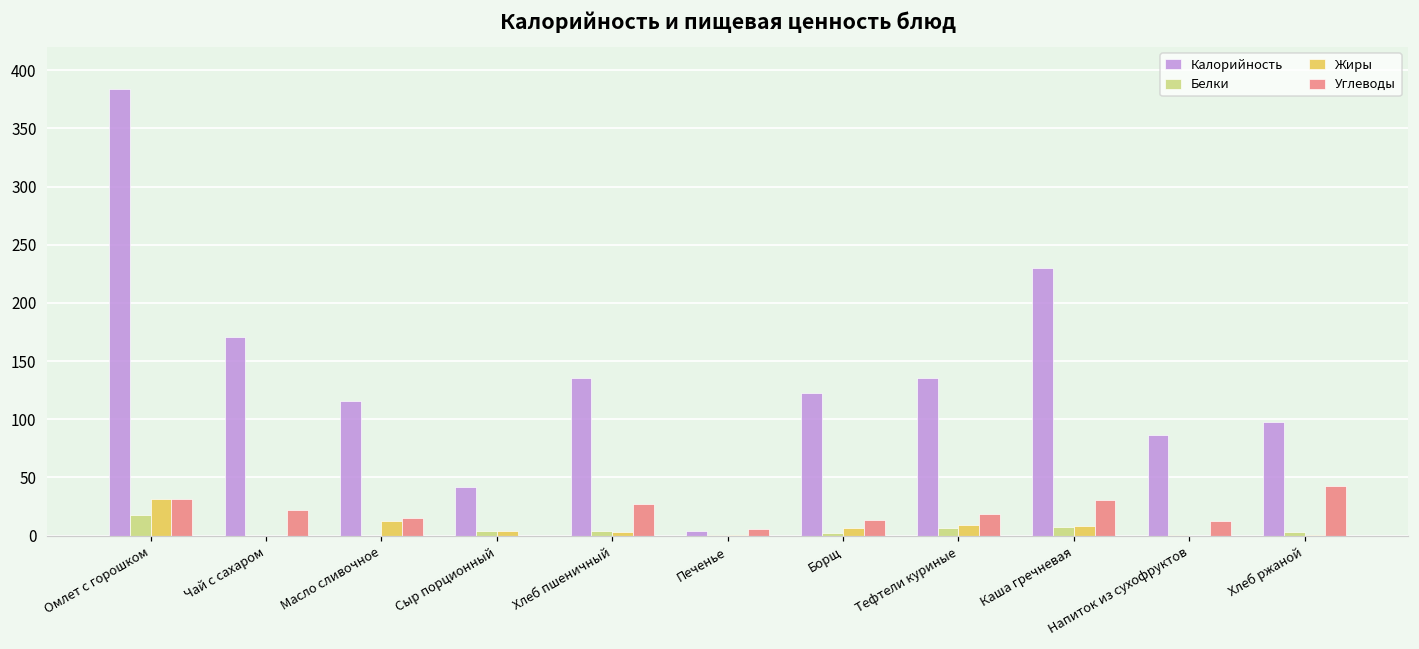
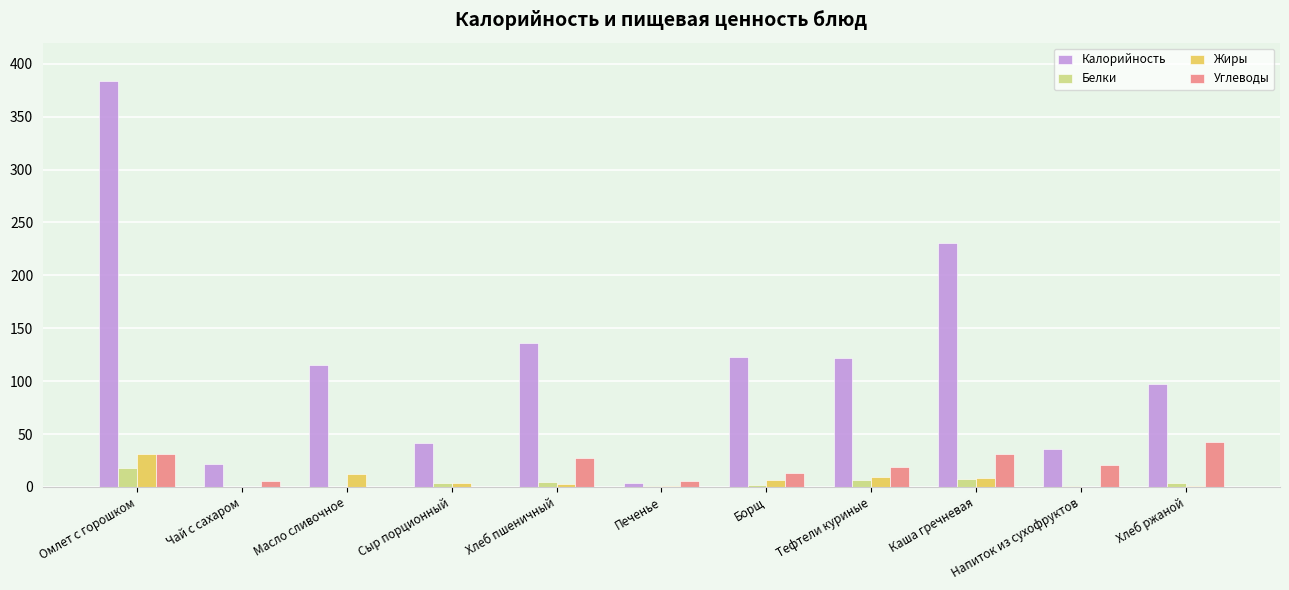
  {
    "Калорийность": {
      "Омлет с горошком": 384,
-     "Чай с сахаром": 171,
+     "Чай с сахаром": 22,
      "Масло сливочное": 116,
      "Сыр порционный": 42,
      "Хлеб пшеничный": 136,
      "Печенье": 4,
      "Борщ": 123,
-     "Тефтели куриные": 136,
+     "Тефтели куриные": 122,
      "Каша гречневая": 230,
-     "Напиток из сухофруктов": 87,
+     "Напиток из сухофруктов": 36,
      "Хлеб ржаной": 98
    },
    "Углеводы": {
      "Омлет с горошком": 31,
-     "Чай с сахаром": 22,
-     "Масло сливочное": 15,
+     "Чай с сахаром": 5,
+     "Масло сливочное": 0,
      "Сыр порционный": 0,
      "Хлеб пшеничный": 27,
      "Печенье": 5,
      "Борщ": 13,
      "Тефтели куриные": 19,
      "Каша гречневая": 31,
-     "Напиток из сухофруктов": 13,
+     "Напиток из сухофруктов": 21,
      "Хлеб ржаной": 43
    }
  }
